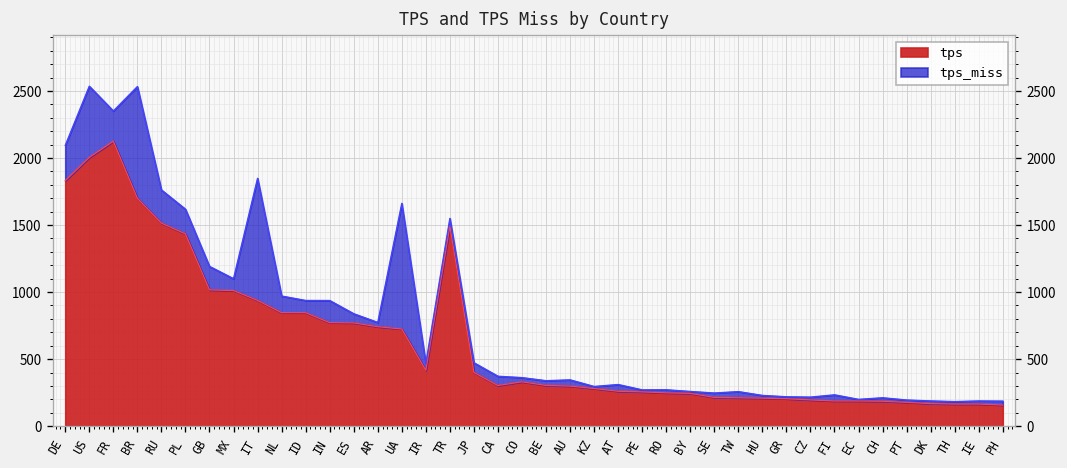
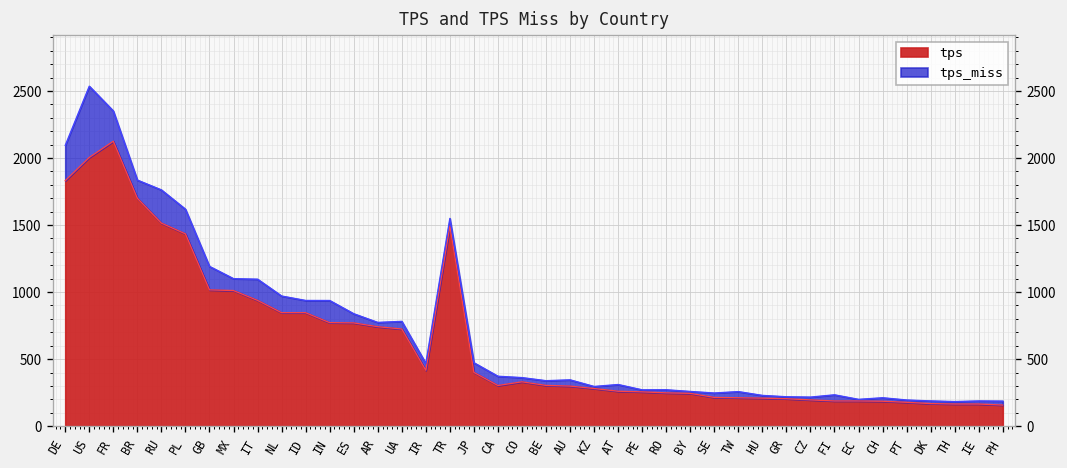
  {
    "tps": {
      "DE": 1830,
      "US": 2000,
      "FR": 2130,
      "BR": 1700,
      "RU": 1510,
      "PL": 1430,
      "GB": 1020,
      "MX": 1010,
      "IT": 940,
      "NL": 850,
      "ID": 850,
      "IN": 770,
      "ES": 770,
      "AR": 740,
      "UA": 720,
      "IR": 420,
      "TR": 1490,
      "JP": 400,
      "CA": 300,
      "CO": 330,
      "BE": 300,
      "AU": 300,
      "AT": 260,
      "RO": 250,
      "SE": 210,
      "TW": 210,
      "FI": 190,
      "CH": 190,
      "IE": 160,
      "PH": 160
    },
    "tps_miss": {
      "DE": 260,
      "US": 530,
      "FR": 230,
-     "BR": 830,
+     "BR": 140,
      "RU": 250,
      "PL": 180,
      "GB": 180,
      "MX": 90,
-     "IT": 910,
+     "IT": 160,
      "NL": 120,
      "ID": 90,
      "IN": 170,
      "ES": 70,
      "AR": 30,
-     "UA": 940,
+     "UA": 60,
      "IR": 50,
      "TR": 60,
      "JP": 70,
      "CA": 70,
      "CO": 30,
      "BE": 40,
      "AU": 50,
      "AT": 50,
      "RO": 20,
      "SE": 30,
      "TW": 50,
      "FI": 50,
      "CH": 30,
      "IE": 20,
      "PH": 30
    }
  }
